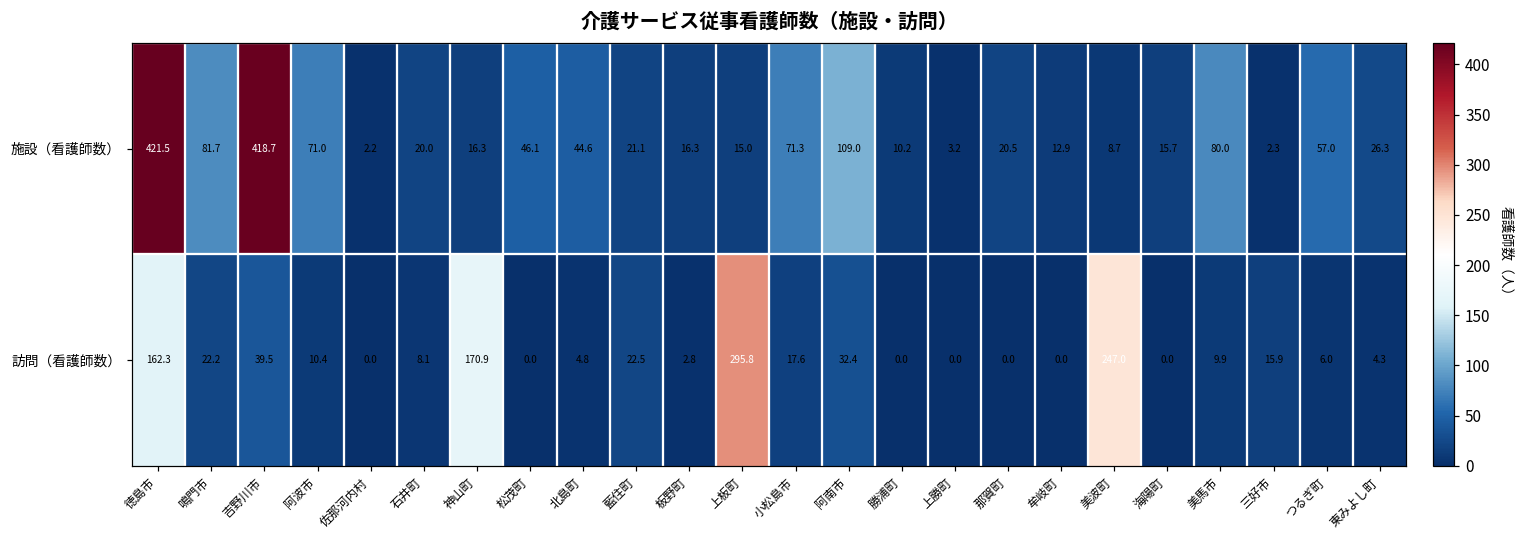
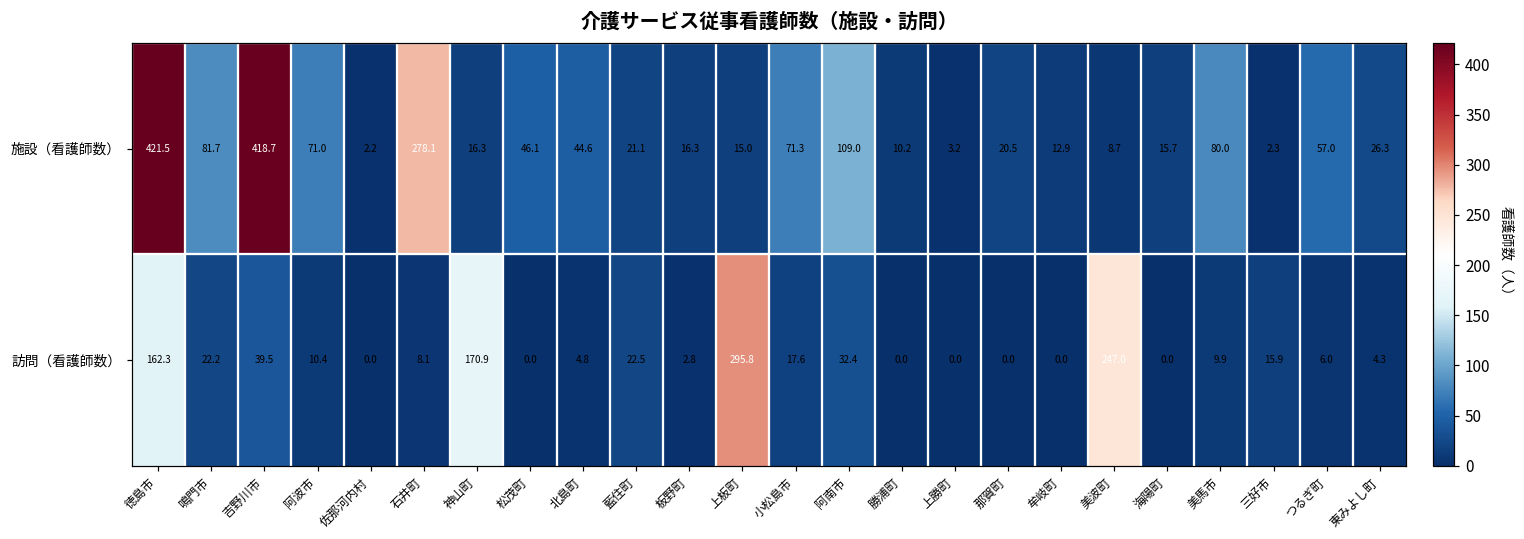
  {
    "施設（看護師数）": {
      "徳島市": 421.5,
      "鳴門市": 81.7,
      "吉野川市": 418.7,
      "阿波市": 71.0,
      "佐那河内村": 2.2,
-     "石井町": 20.0,
+     "石井町": 278.1,
      "神山町": 16.3,
      "松茂町": 46.1,
      "北島町": 44.6,
      "藍住町": 21.1,
      "板野町": 16.3,
      "上板町": 15.0,
      "小松島市": 71.3,
      "阿南市": 109.0,
      "勝浦町": 10.2,
      "上勝町": 3.2,
      "那賀町": 20.5,
      "牟岐町": 12.9,
      "美波町": 8.7,
      "海陽町": 15.7,
      "美馬市": 80.0,
      "三好市": 2.3,
      "つるぎ町": 57.0,
      "東みよし町": 26.3
    },
    "訪問（看護師数）": {
      "徳島市": 162.3,
      "鳴門市": 22.2,
      "吉野川市": 39.5,
      "阿波市": 10.4,
      "佐那河内村": 0.0,
      "石井町": 8.1,
      "神山町": 170.9,
      "松茂町": 0.0,
      "北島町": 4.8,
      "藍住町": 22.5,
      "板野町": 2.8,
      "上板町": 295.8,
      "小松島市": 17.6,
      "阿南市": 32.4,
      "勝浦町": 0.0,
      "上勝町": 0.0,
      "那賀町": 0.0,
      "牟岐町": 0.0,
      "海陽町": 0.0,
      "美馬市": 9.9,
      "三好市": 15.9,
      "つるぎ町": 6.0,
      "東みよし町": 4.3
    }
  }
